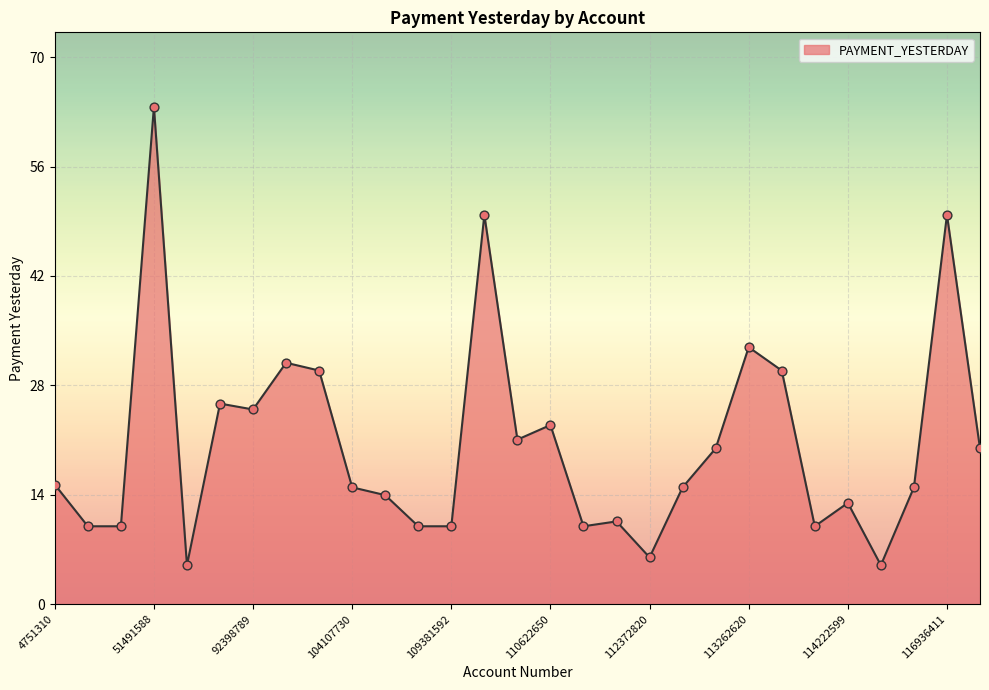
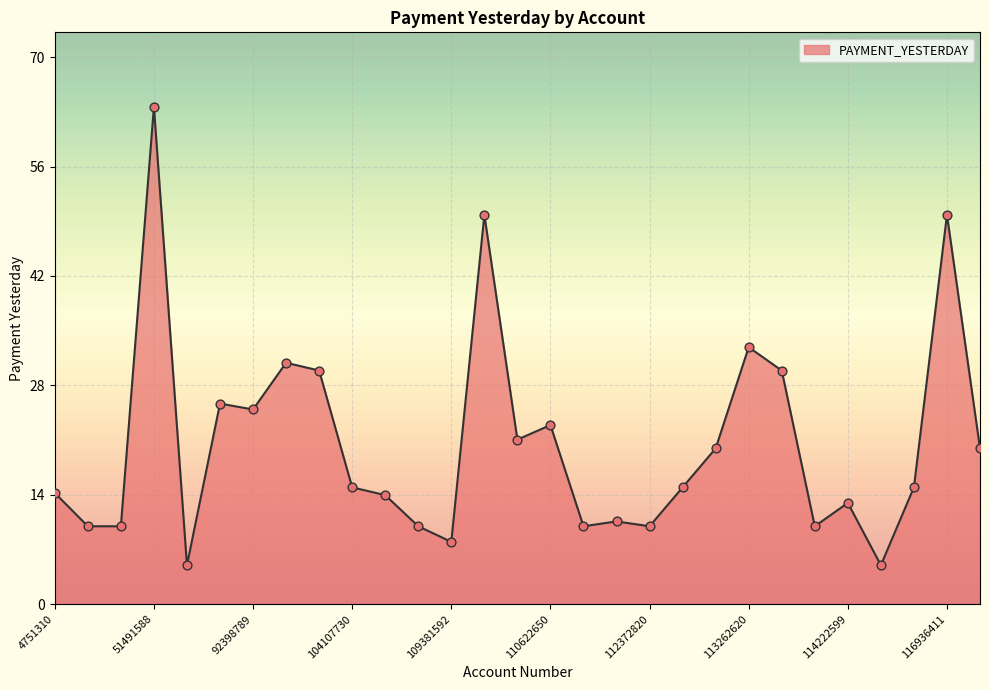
  {
-   "4751310": 15,
+   "4751310": 14,
    "51491588": 64,
    "92398789": 25,
    "104107730": 15,
-   "109381592": 10,
+   "109381592": 8,
    "110622650": 23,
-   "112372820": 6,
+   "112372820": 10,
    "113262620": 33,
    "114222599": 13,
    "116936411": 50
  }
